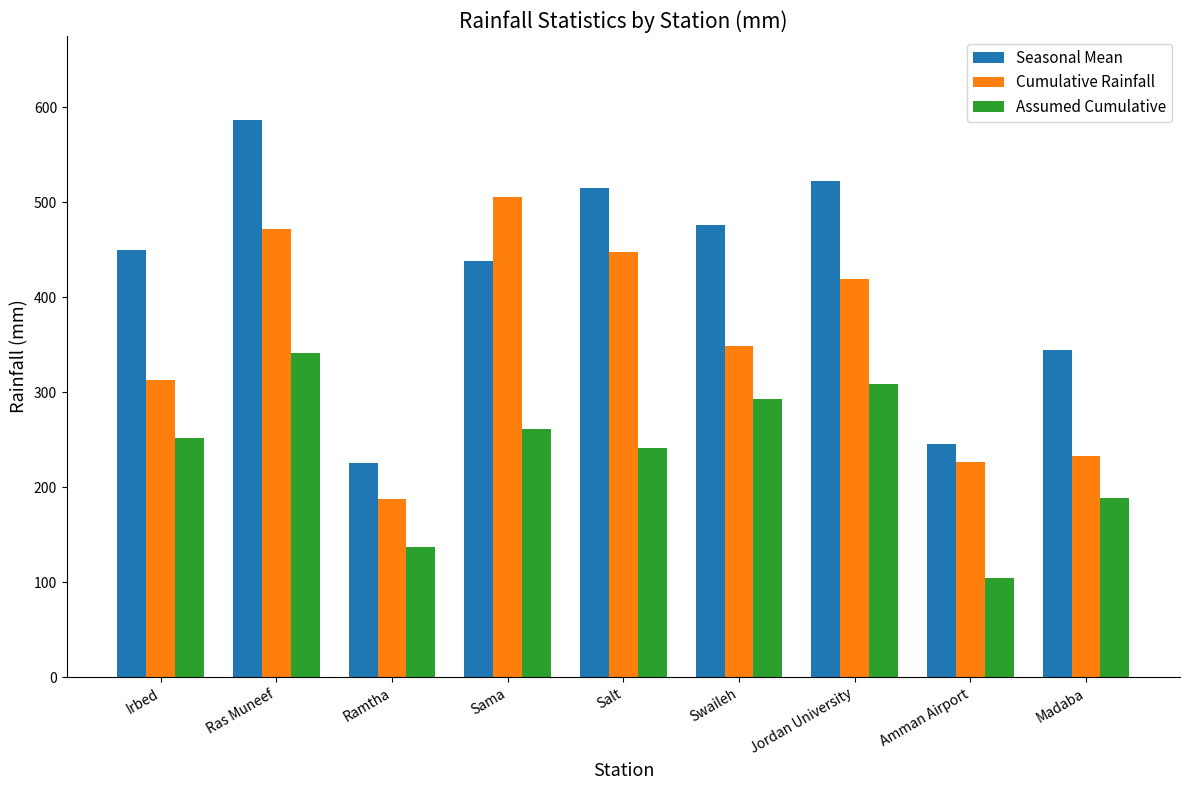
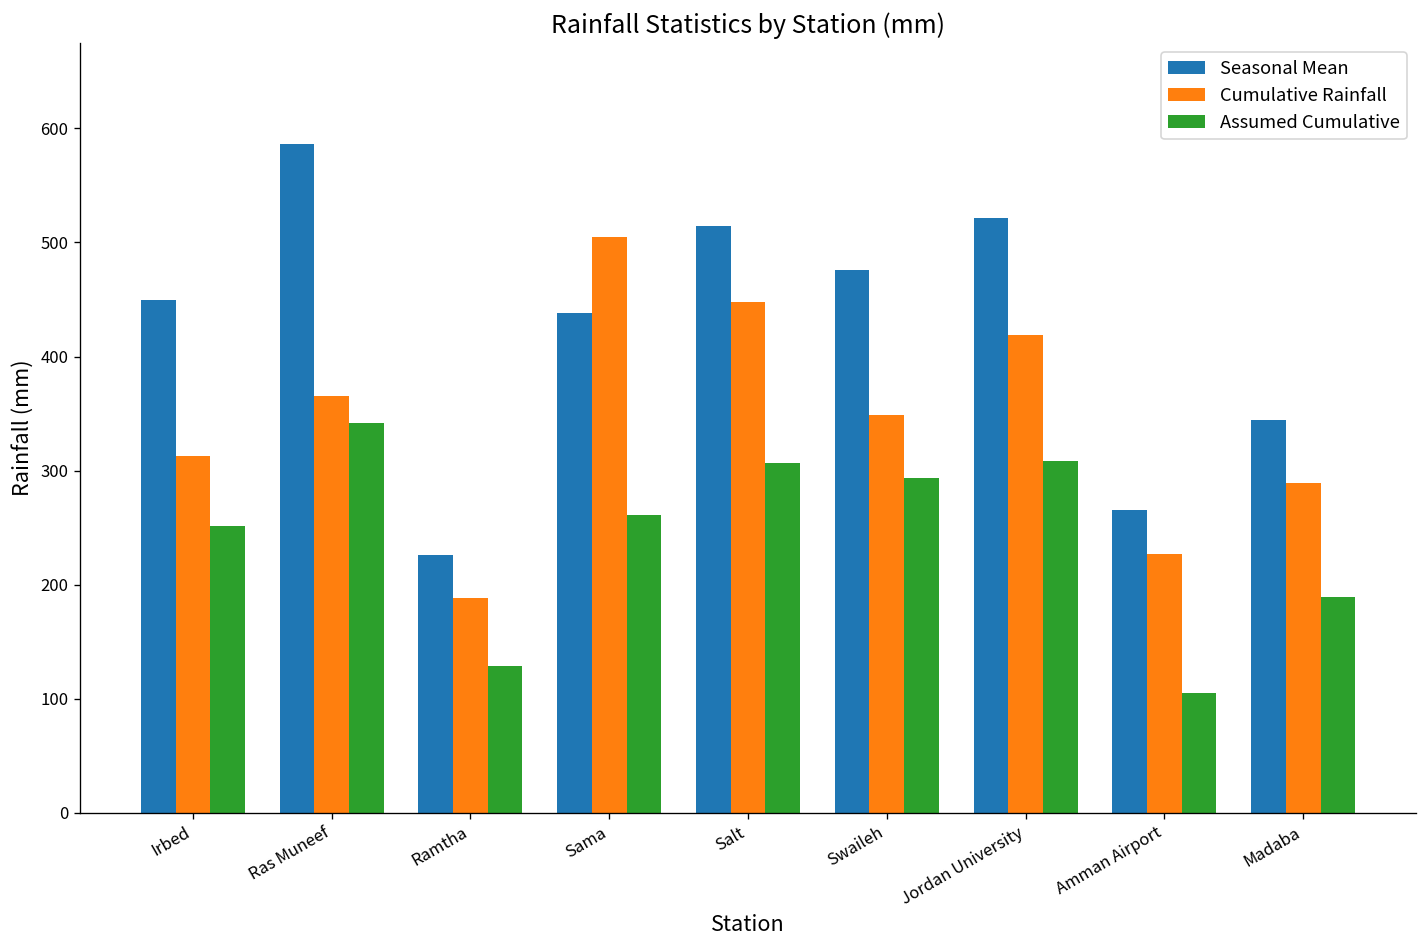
  {
    "Seasonal Mean": {
      "Irbed": 450,
      "Ras Muneef": 590,
      "Ramtha": 230,
      "Sama": 440,
      "Salt": 510,
      "Swaileh": 480,
      "Jordan University": 520,
-     "Amman Airport": 250,
+     "Amman Airport": 270,
      "Madaba": 340
    },
    "Cumulative Rainfall": {
      "Irbed": 310,
-     "Ras Muneef": 470,
+     "Ras Muneef": 370,
      "Ramtha": 190,
      "Sama": 510,
      "Salt": 450,
      "Swaileh": 350,
      "Jordan University": 420,
      "Amman Airport": 230,
-     "Madaba": 230
+     "Madaba": 290
    },
    "Assumed Cumulative": {
      "Irbed": 250,
      "Ras Muneef": 340,
-     "Ramtha": 140,
+     "Ramtha": 130,
      "Sama": 260,
-     "Salt": 240,
+     "Salt": 310,
      "Swaileh": 290,
      "Jordan University": 310,
      "Amman Airport": 100,
      "Madaba": 190
    }
  }
